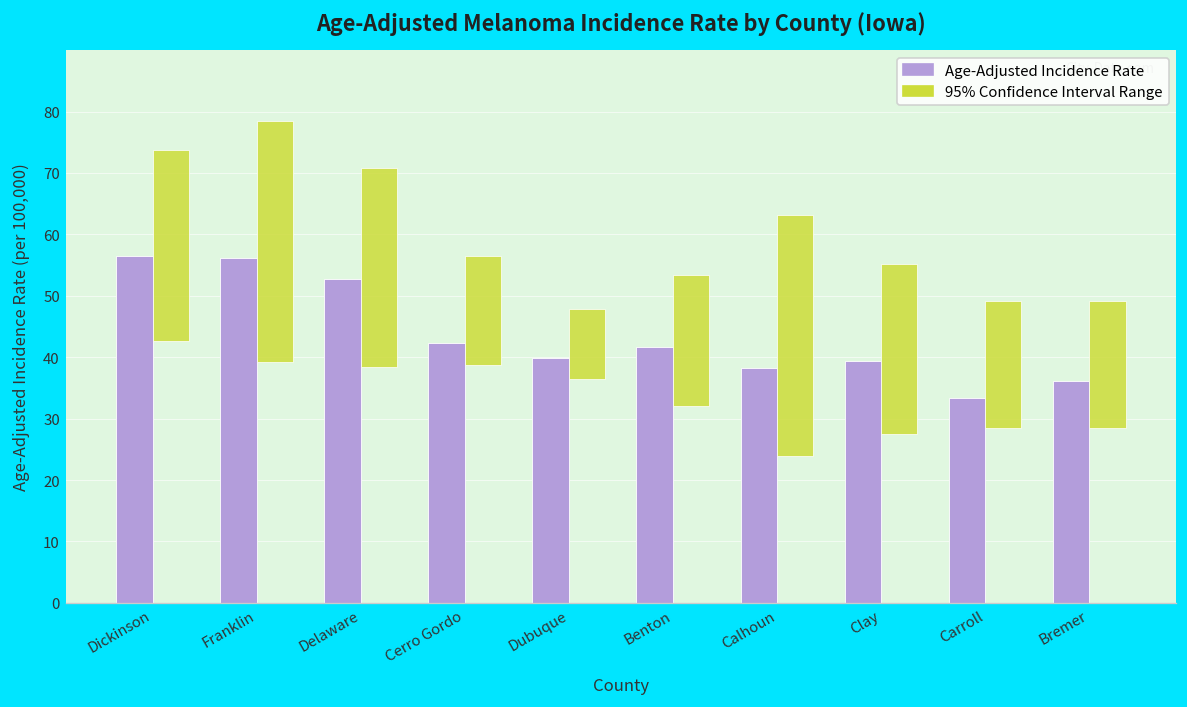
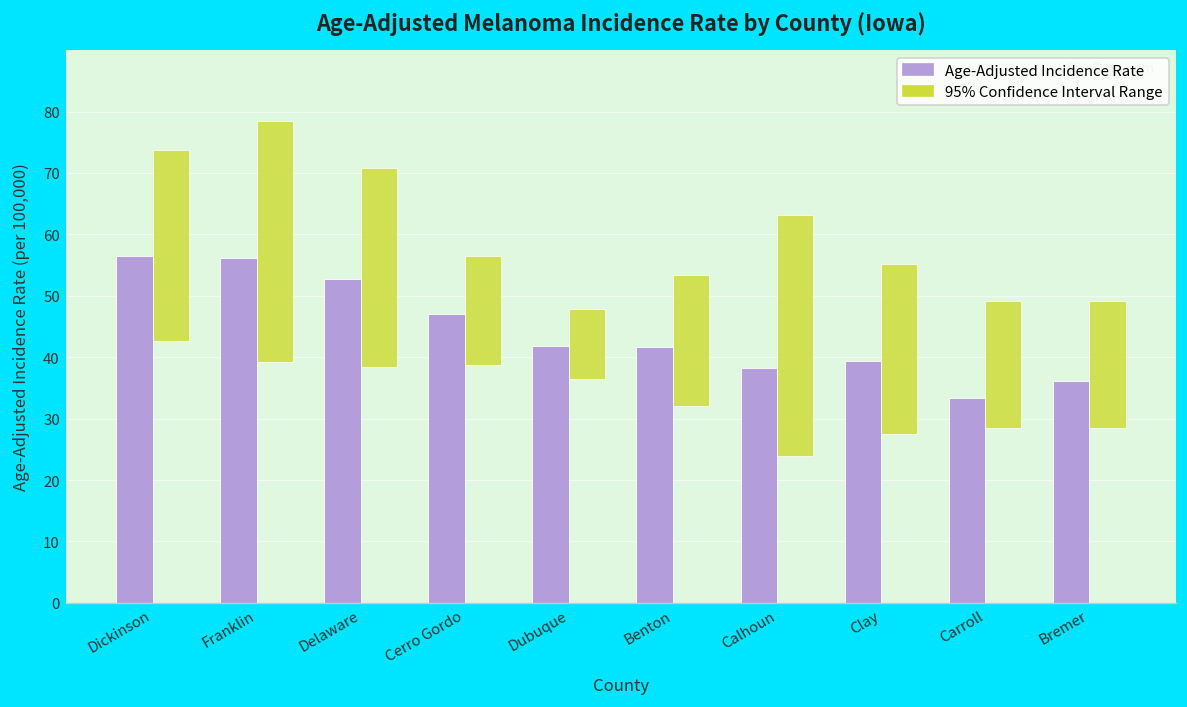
  {
    "Age-Adjusted Incidence Rate": {
      "Dickinson": 56,
      "Franklin": 56,
      "Delaware": 53,
-     "Cerro Gordo": 42,
-     "Dubuque": 40,
+     "Cerro Gordo": 47,
+     "Dubuque": 42,
      "Benton": 42,
      "Calhoun": 38,
      "Clay": 39,
      "Carroll": 33,
      "Bremer": 36
    }
  }
